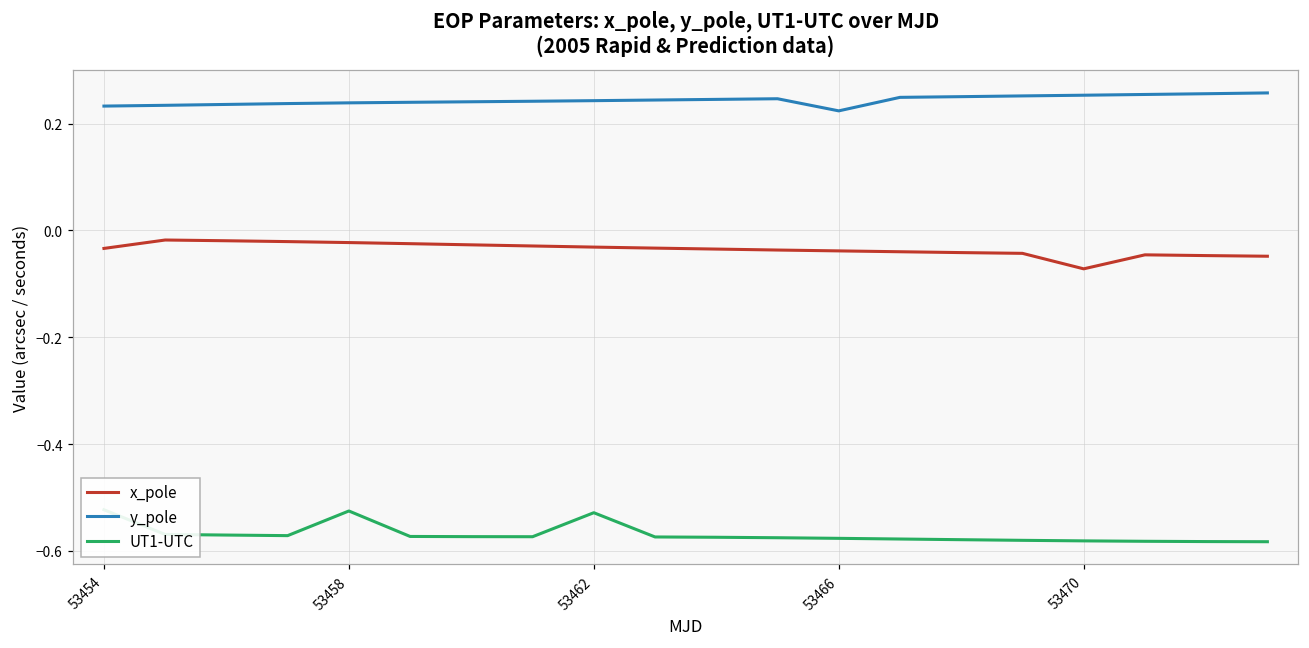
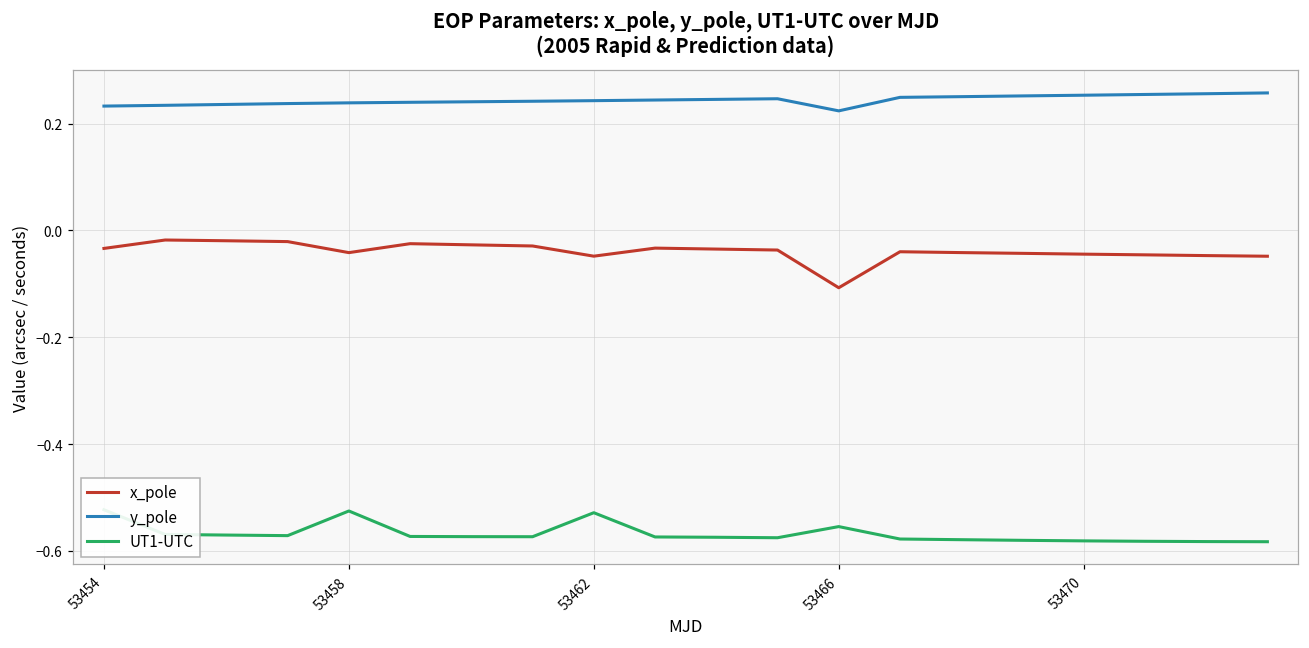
  {
    "x_pole": {
      "53454": -0.03,
-     "53458": -0.02,
-     "53462": -0.03,
-     "53466": -0.04,
-     "53470": -0.07
+     "53458": -0.04,
+     "53462": -0.05,
+     "53466": -0.11,
+     "53470": -0.04
    },
    "y_pole": {
      "53454": 0.23,
      "53458": 0.24,
      "53462": 0.24,
      "53466": 0.22,
      "53470": 0.25
    },
    "UT1-UTC": {
      "53458": -0.53,
      "53462": -0.53,
-     "53466": -0.58,
+     "53466": -0.55,
      "53470": -0.58
    }
  }
